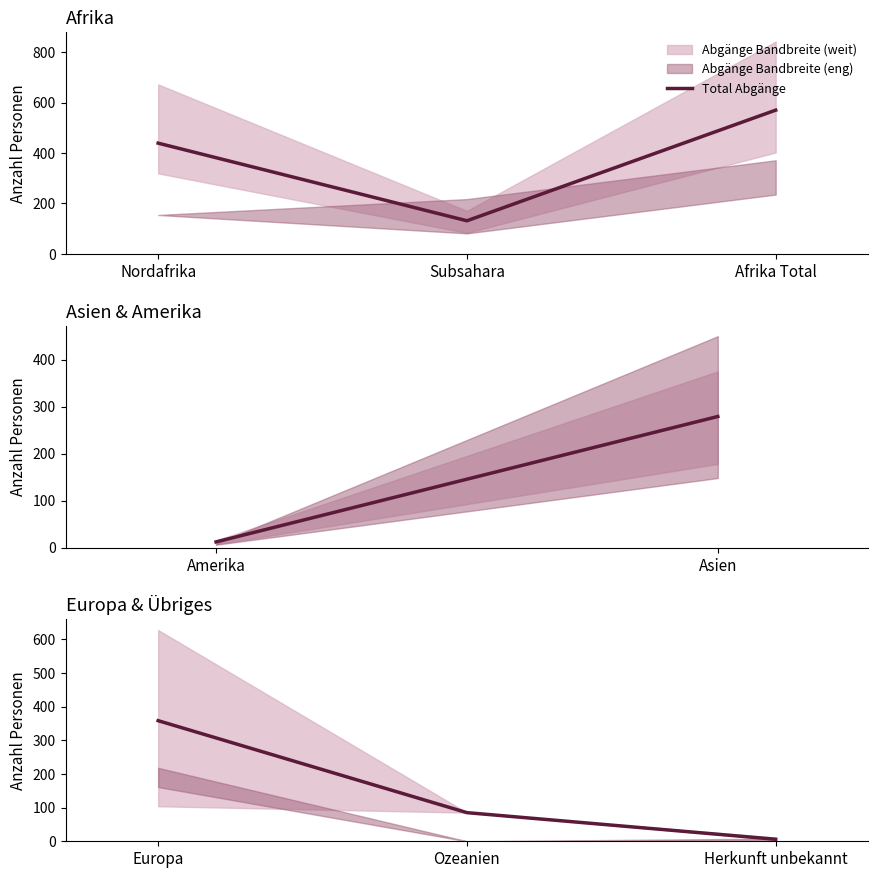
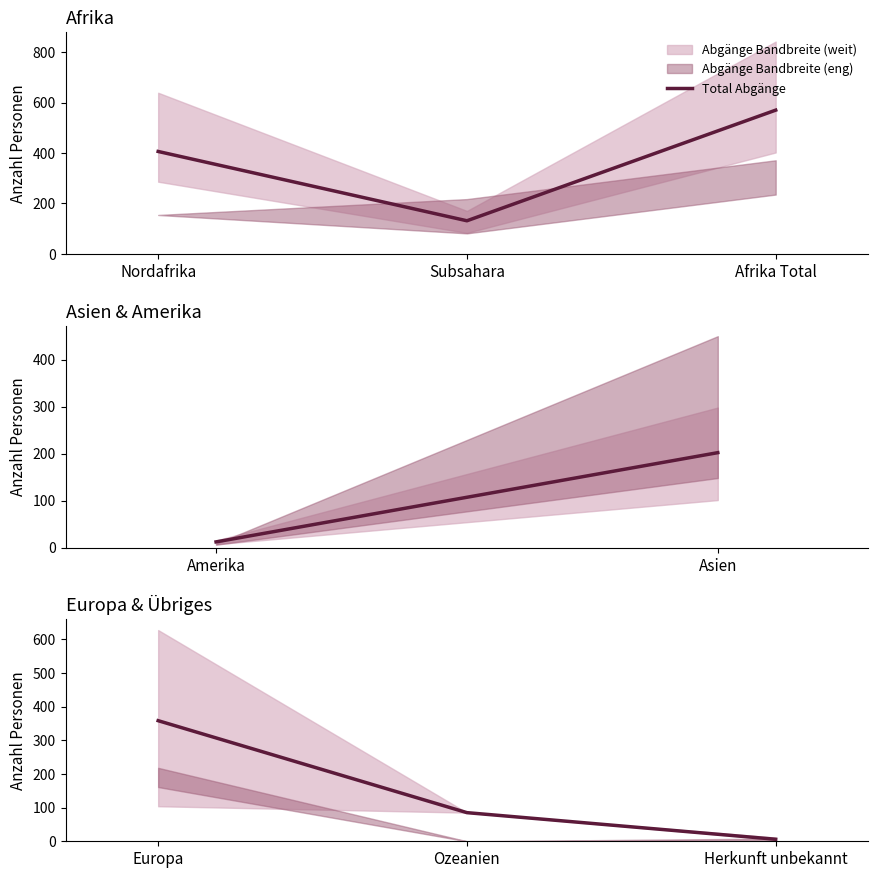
  {
    "Afrika": {
      "Total Abgänge": {
-       "Nordafrika": 440,
+       "Nordafrika": 410,
        "Subsahara": 130,
        "Afrika Total": 570
      },
      "Abgänge Bandbreite (eng)": {
        "Nordafrika": 0
      }
    },
    "Asien & Amerika": {
      "Total Abgänge": {
-       "Asien": 280
+       "Asien": 200
      }
    },
    "Europa & Übriges": {
      "Total Abgänge": {
        "Europa": 360
      },
      "Abgänge Bandbreite (eng)": {
        "Ozeanien": 0
      }
    }
  }
